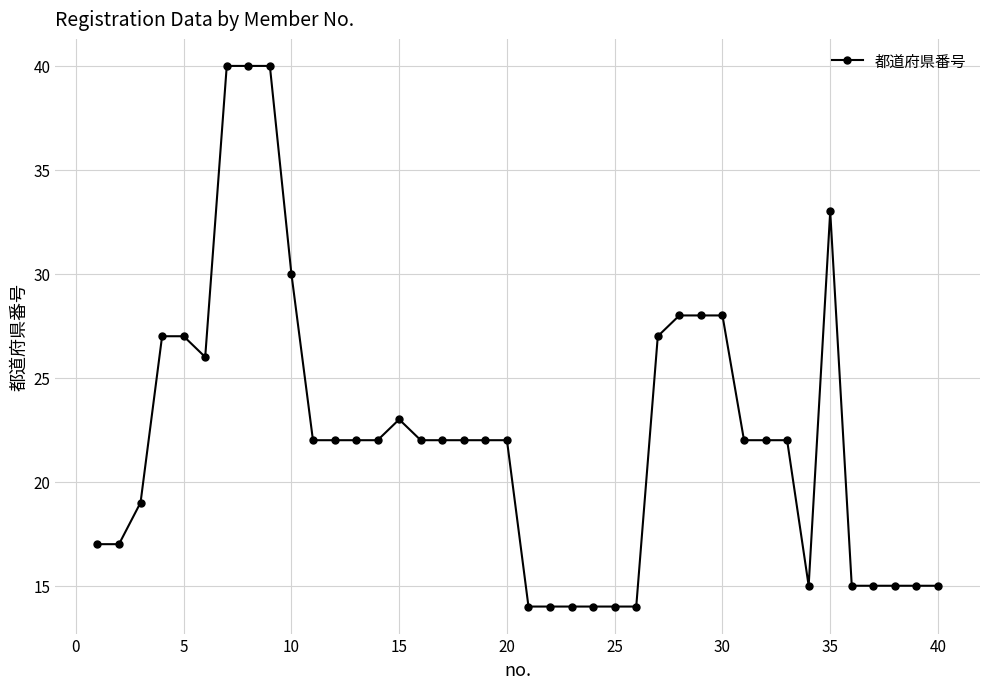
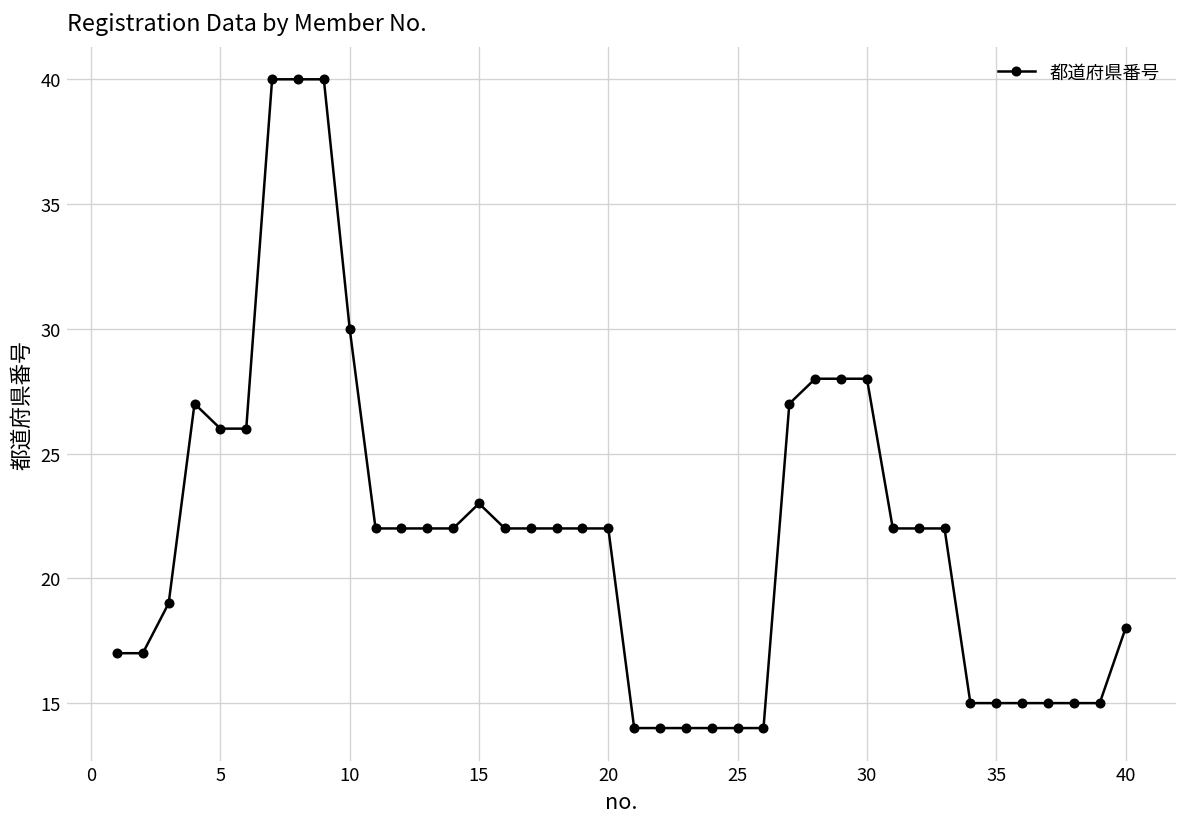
  {
-   "5": 27,
+   "5": 26,
    "10": 30,
    "15": 23,
    "20": 22,
    "25": 14,
    "30": 28,
-   "35": 33,
-   "40": 15
+   "35": 15,
+   "40": 18
  }
